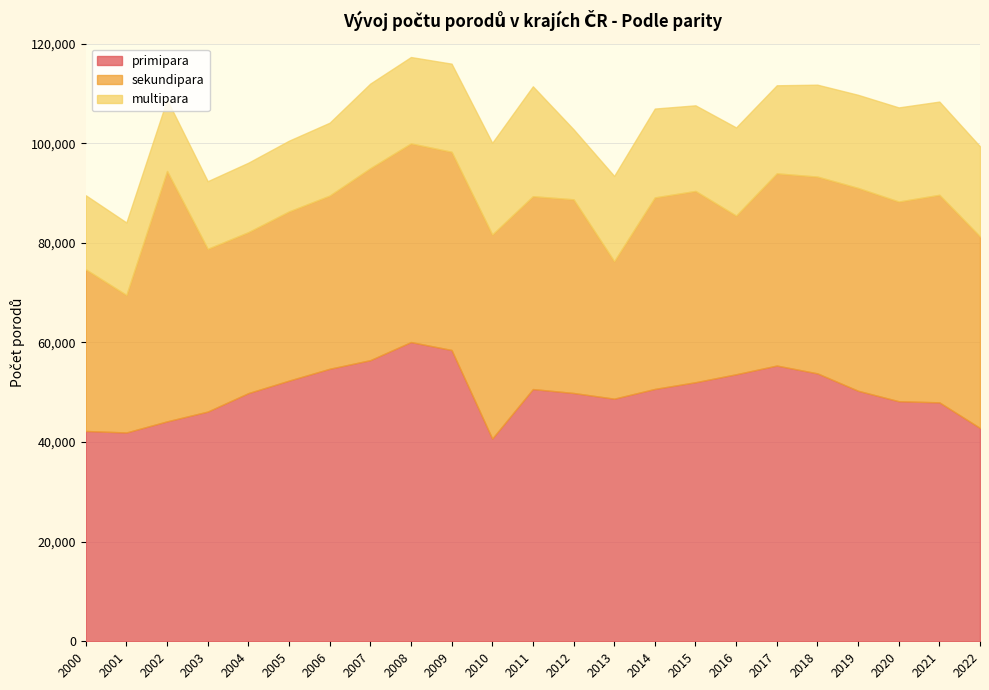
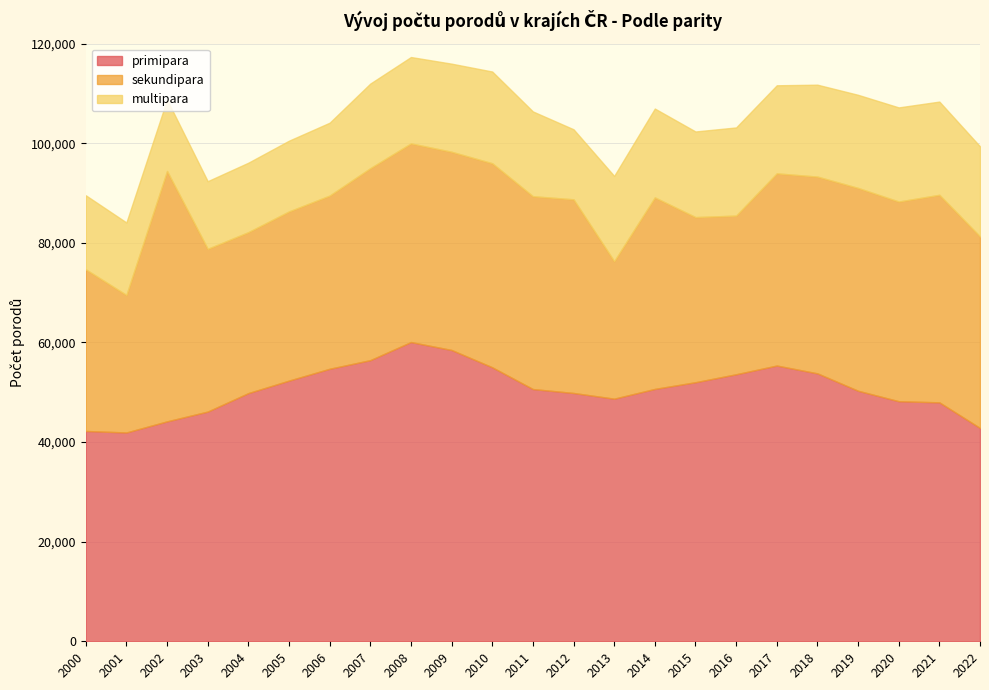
  {
    "primipara": {
      "2000": "42,000",
      "2001": "42,000",
      "2002": "44,000",
      "2003": "46,000",
      "2004": "50,000",
      "2005": "52,000",
      "2006": "55,000",
      "2007": "56,000",
      "2008": "60,000",
      "2009": "58,000",
-     "2010": "41,000",
+     "2010": "55,000",
      "2011": "51,000",
      "2012": "50,000",
      "2013": "49,000",
      "2014": "51,000",
      "2015": "52,000",
      "2016": "54,000",
      "2017": "55,000",
      "2018": "54,000",
      "2019": "50,000",
      "2020": "48,000",
      "2021": "48,000",
      "2022": "43,000"
    },
    "sekundipara": {
      "2000": "32,000",
      "2001": "28,000",
      "2002": "50,000",
      "2003": "33,000",
      "2004": "32,000",
      "2005": "34,000",
      "2006": "35,000",
      "2007": "39,000",
      "2008": "40,000",
      "2009": "40,000",
      "2010": "41,000",
      "2011": "39,000",
      "2012": "39,000",
      "2013": "28,000",
      "2014": "38,000",
-     "2015": "38,000",
+     "2015": "33,000",
      "2016": "32,000",
      "2017": "39,000",
      "2018": "40,000",
      "2019": "41,000",
      "2020": "40,000",
      "2021": "42,000",
      "2022": "38,000"
    },
    "multipara": {
      "2000": "15,000",
      "2001": "15,000",
      "2003": "14,000",
      "2004": "14,000",
      "2005": "14,000",
      "2006": "15,000",
      "2007": "17,000",
      "2008": "17,000",
      "2009": "18,000",
      "2010": "18,000",
-     "2011": "22,000",
+     "2011": "17,000",
      "2012": "14,000",
      "2013": "17,000",
      "2014": "18,000",
      "2015": "17,000",
      "2016": "18,000",
      "2017": "18,000",
      "2018": "18,000",
      "2019": "19,000",
      "2020": "19,000",
      "2021": "19,000",
      "2022": "18,000"
    }
  }
